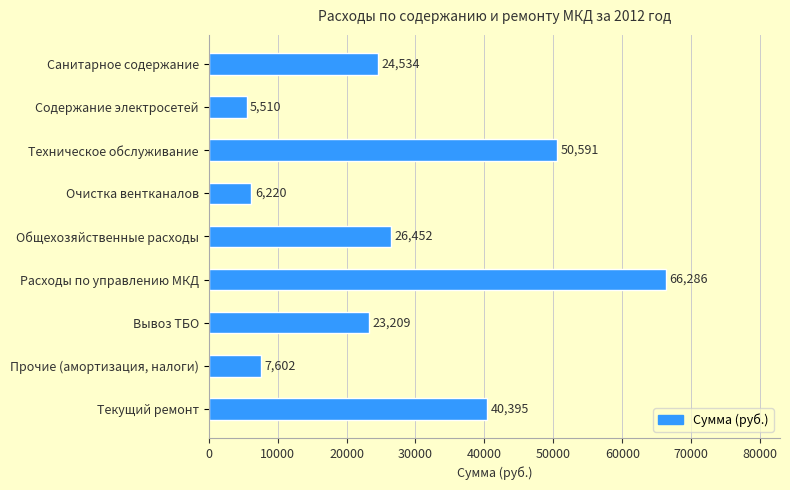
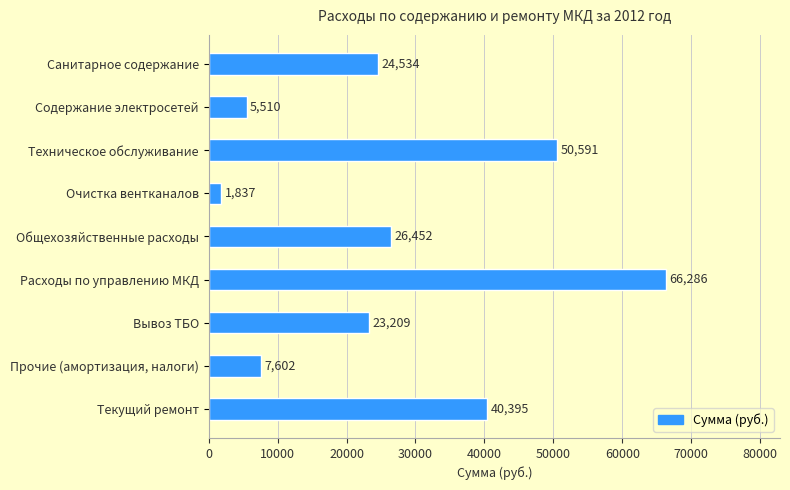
  {
    "Санитарное содержание": "24,534",
    "Содержание электросетей": "5,510",
    "Техническое обслуживание": "50,591",
-   "Очистка вентканалов": "6,220",
+   "Очистка вентканалов": "1,837",
    "Общехозяйственные расходы": "26,452",
    "Расходы по управлению МКД": "66,286",
    "Вывоз ТБО": "23,209",
    "Прочие (амортизация, налоги)": "7,602",
    "Текущий ремонт": "40,395"
  }
